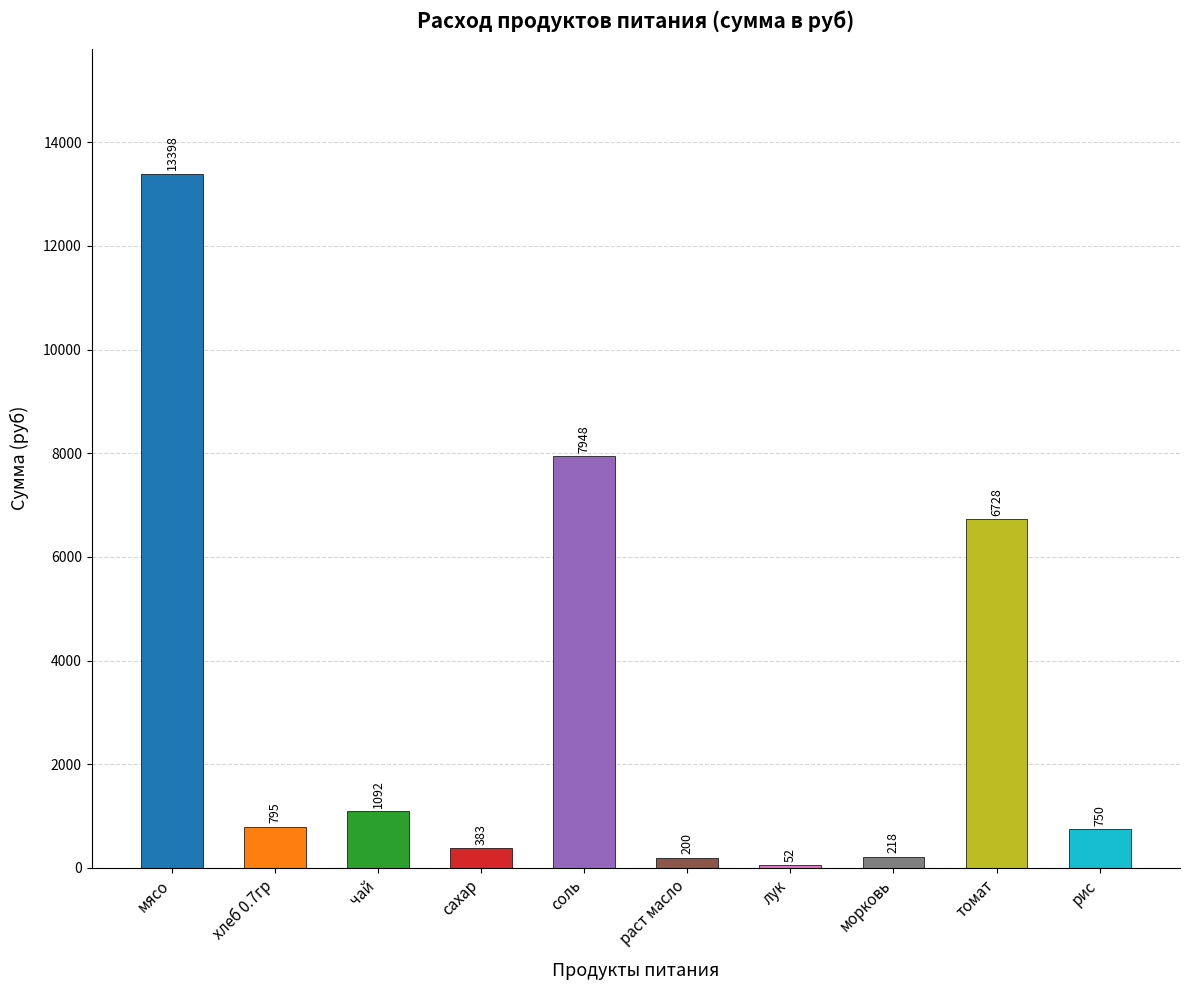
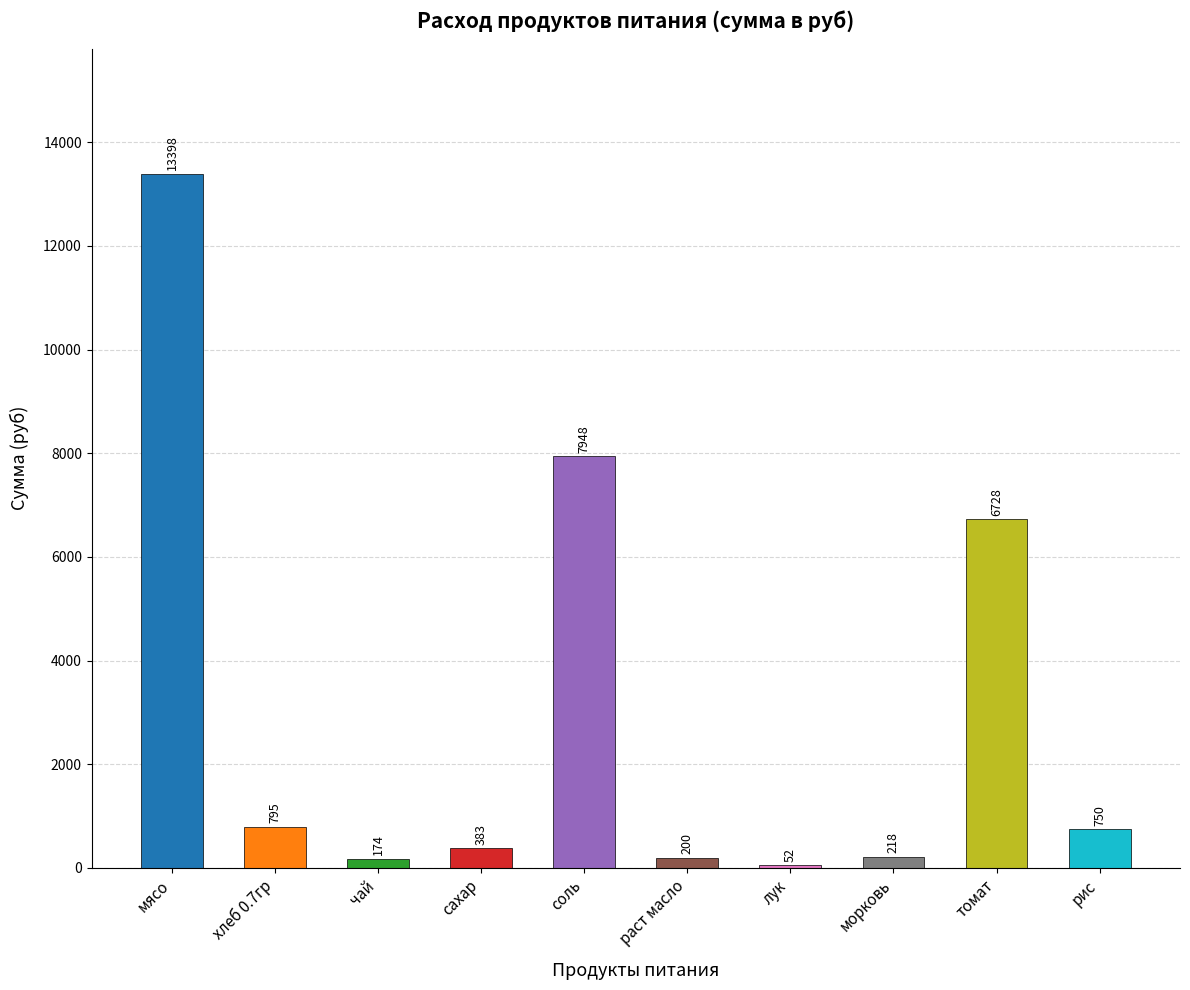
  {
    "мясо": 13398,
    "хлеб 0.7гр": 795,
-   "чай": 1092,
+   "чай": 174,
    "сахар": 383,
    "соль": 7948,
    "раст масло": 200,
    "лук": 52,
    "морковь": 218,
    "томат": 6728,
    "рис": 750
  }
